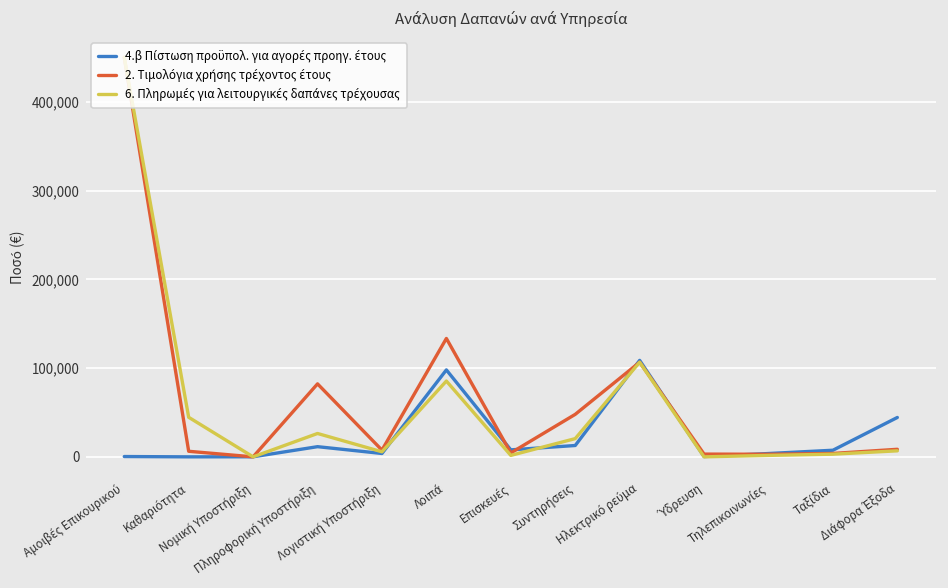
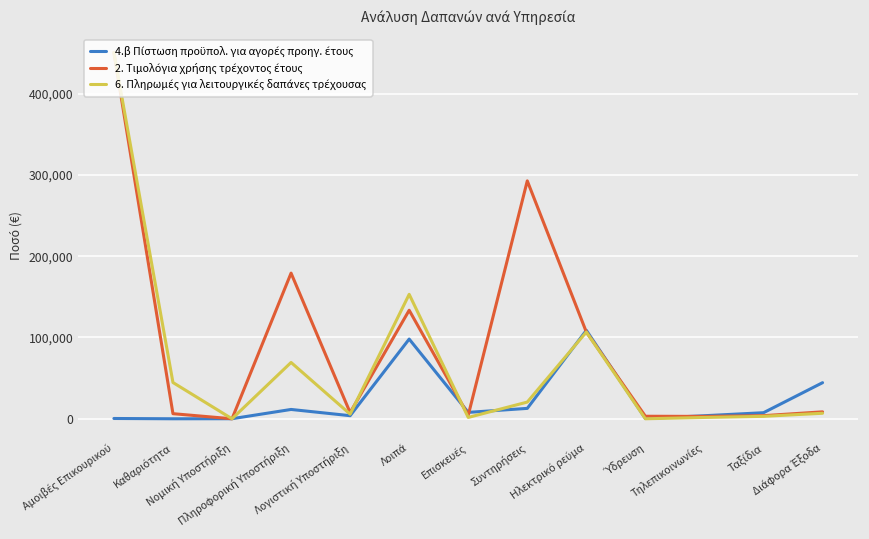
  {
    "4.β Πίστωση προϋπολ. για αγορές προηγ. έτους": {
      "Αμοιβές Επικουρικού": "0",
      "Καθαριότητα": "0",
      "Πληροφορική Υποστήριξη": "10,000",
      "Λοιπά": "100,000",
      "Επισκευές": "10,000",
      "Συντηρήσεις": "10,000",
      "Ταξίδια": "10,000",
      "Διάφορα Έξοδα": "40,000"
    },
    "2. Τιμολόγια χρήσης τρέχοντος έτους": {
      "Καθαριότητα": "10,000",
-     "Πληροφορική Υποστήριξη": "80,000",
+     "Πληροφορική Υποστήριξη": "180,000",
      "Λοιπά": "130,000",
-     "Συντηρήσεις": "50,000"
+     "Συντηρήσεις": "290,000"
    },
    "6. Πληρωμές για λειτουργικές δαπάνες τρέχουσας": {
      "Καθαριότητα": "40,000",
-     "Πληροφορική Υποστήριξη": "30,000",
-     "Λοιπά": "90,000",
+     "Πληροφορική Υποστήριξη": "70,000",
+     "Λοιπά": "150,000",
      "Συντηρήσεις": "20,000"
    }
  }
